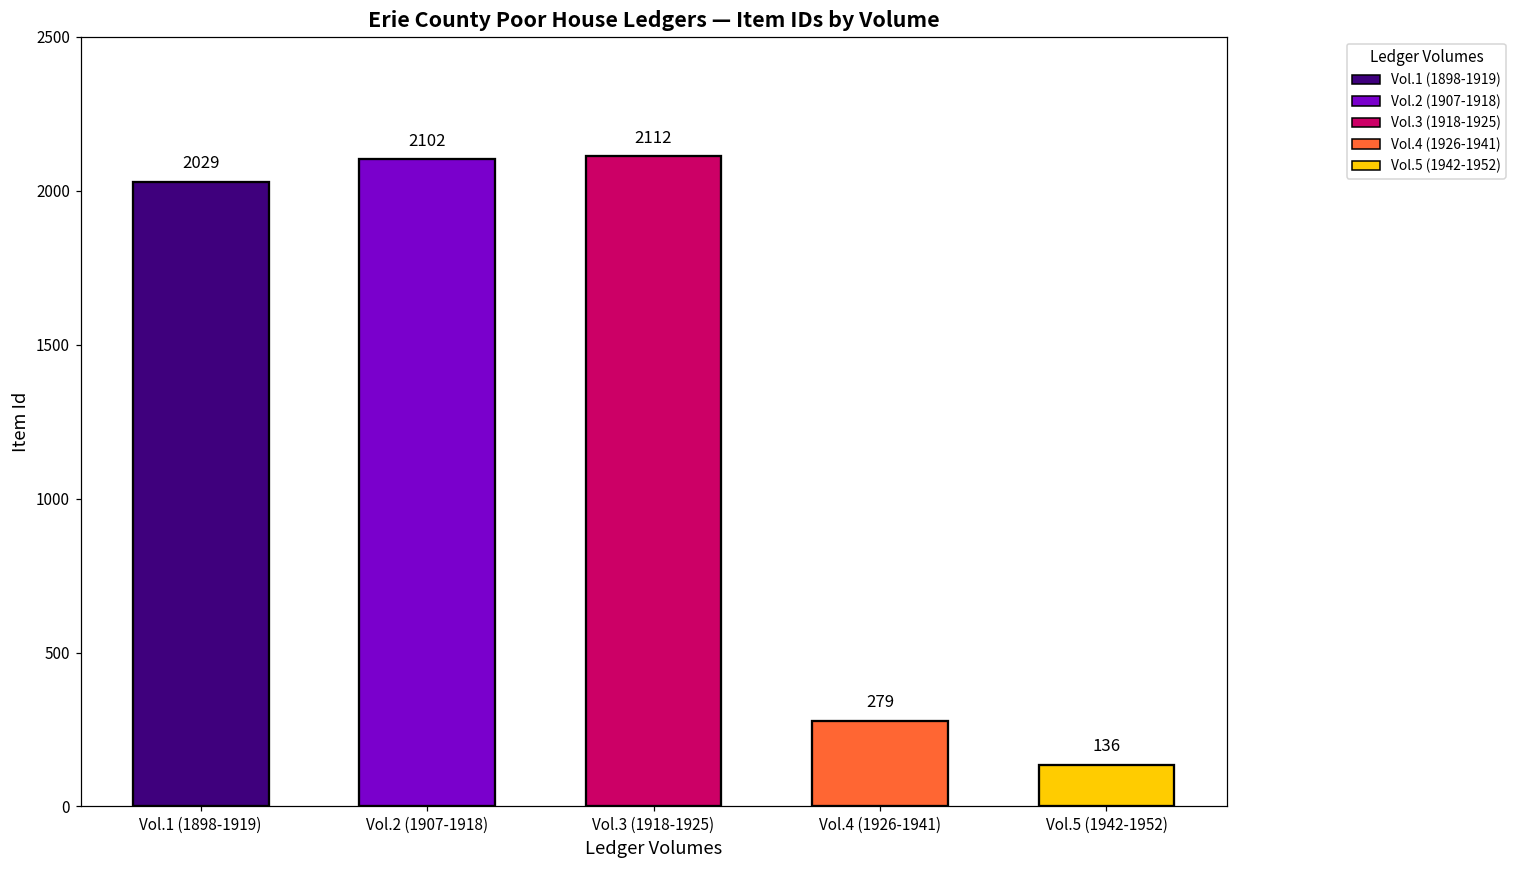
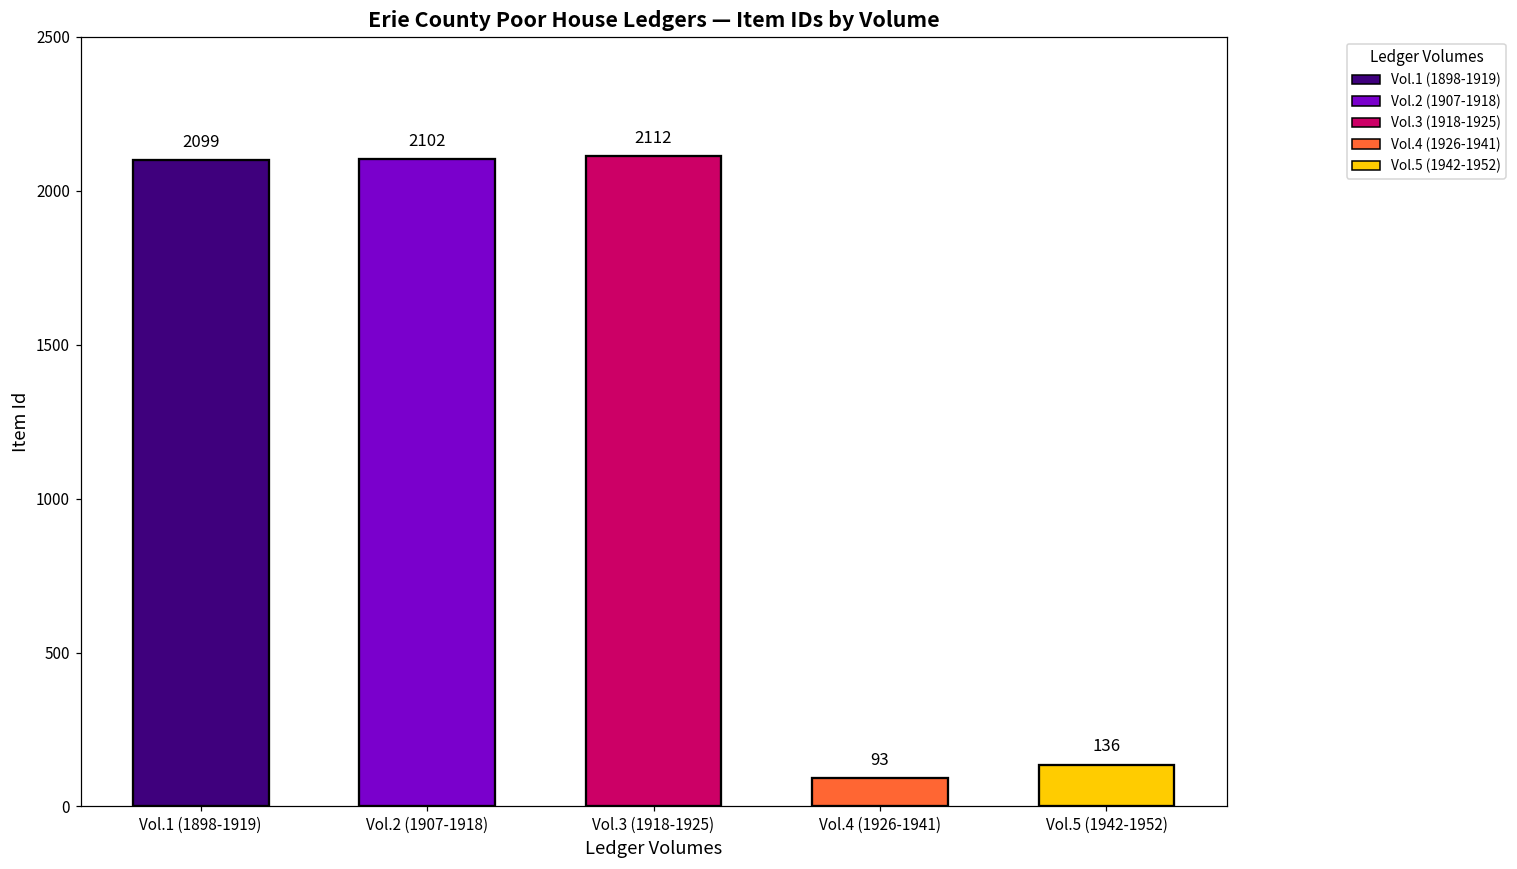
  {
-   "Vol.1 (1898-1919)": 2029,
+   "Vol.1 (1898-1919)": 2099,
    "Vol.2 (1907-1918)": 2102,
    "Vol.3 (1918-1925)": 2112,
-   "Vol.4 (1926-1941)": 279,
+   "Vol.4 (1926-1941)": 93,
    "Vol.5 (1942-1952)": 136
  }
